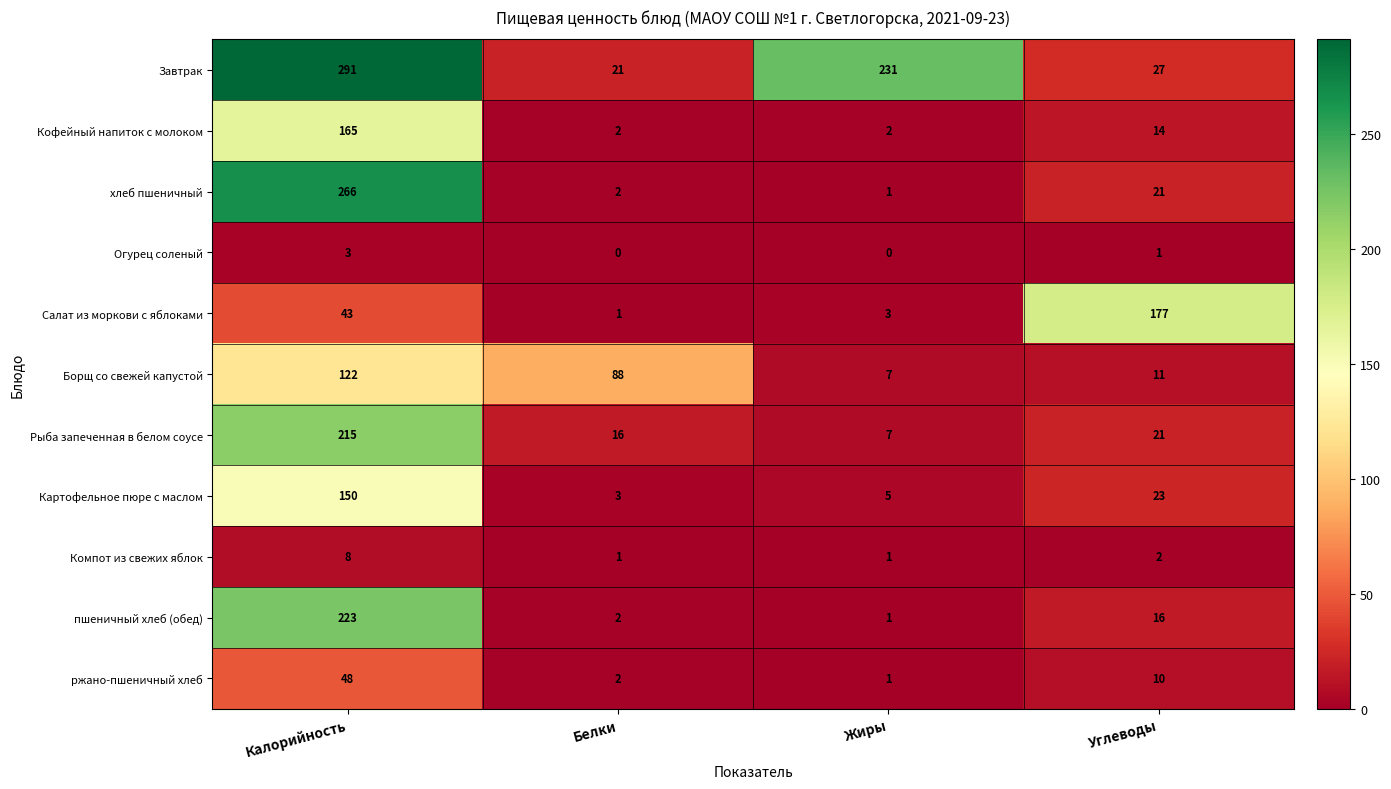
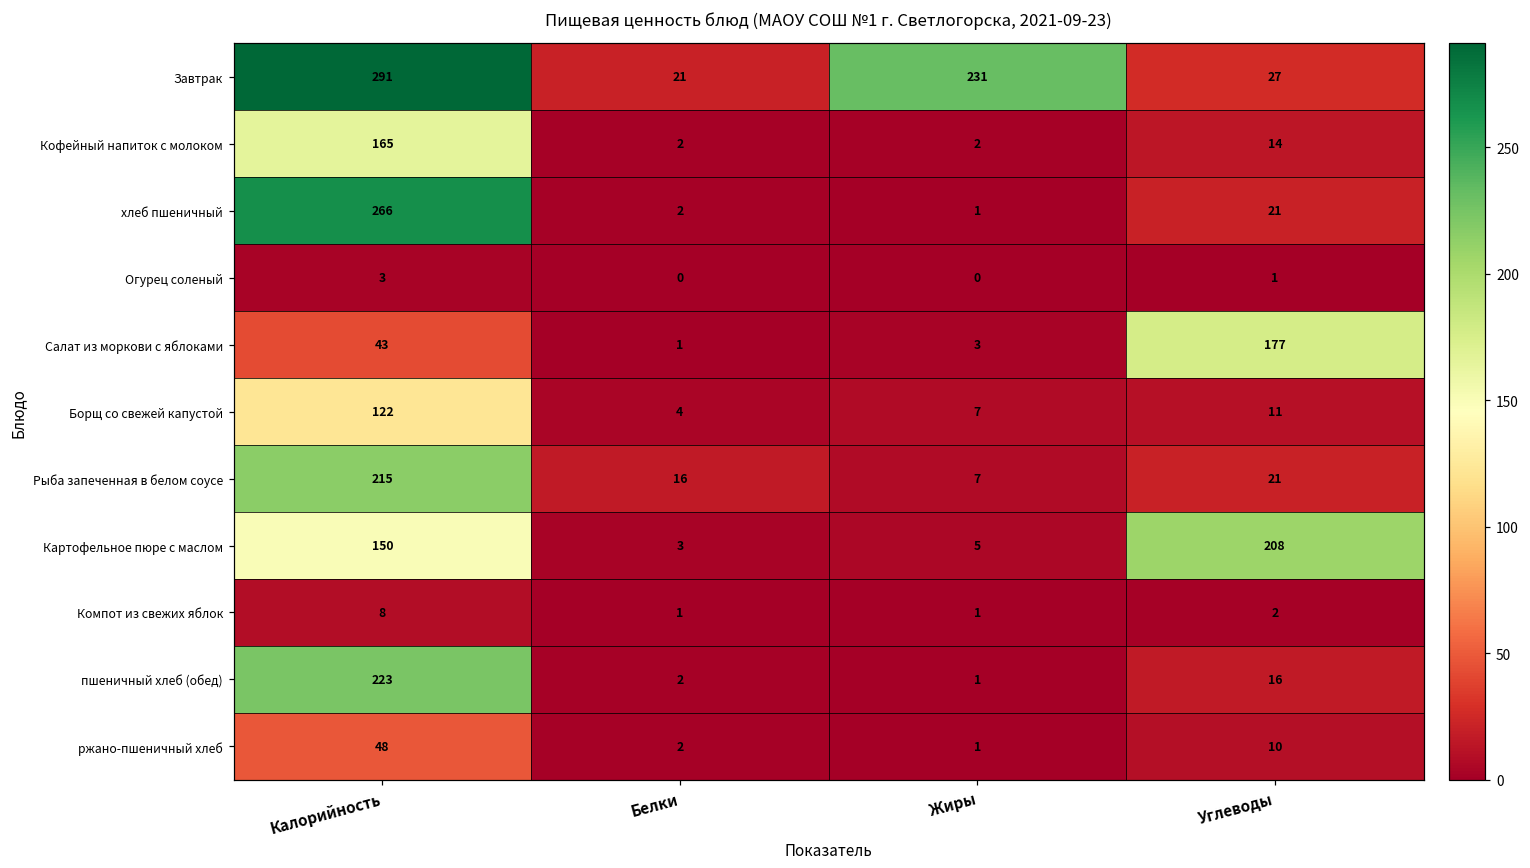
  {
    "Завтрак": {
      "Калорийность": 291,
      "Белки": 21,
      "Жиры": 231,
      "Углеводы": 27
    },
    "Кофейный напиток с молоком": {
      "Калорийность": 165,
      "Белки": 2,
      "Жиры": 2,
      "Углеводы": 14
    },
    "хлеб пшеничный": {
      "Калорийность": 266,
      "Белки": 2,
      "Жиры": 1,
      "Углеводы": 21
    },
    "Огурец соленый": {
      "Калорийность": 3,
      "Белки": 0,
      "Жиры": 0,
      "Углеводы": 1
    },
    "Салат из моркови с яблоками": {
      "Калорийность": 43,
      "Белки": 1,
      "Жиры": 3,
      "Углеводы": 177
    },
    "Борщ со свежей капустой": {
      "Калорийность": 122,
-     "Белки": 88,
+     "Белки": 4,
      "Жиры": 7,
      "Углеводы": 11
    },
    "Рыба запеченная в белом соусе": {
      "Калорийность": 215,
      "Белки": 16,
      "Жиры": 7,
      "Углеводы": 21
    },
    "Картофельное пюре с маслом": {
      "Калорийность": 150,
      "Белки": 3,
      "Жиры": 5,
-     "Углеводы": 23
+     "Углеводы": 208
    },
    "Компот из свежих яблок": {
      "Калорийность": 8,
      "Белки": 1,
      "Жиры": 1,
      "Углеводы": 2
    },
    "пшеничный хлеб (обед)": {
      "Калорийность": 223,
      "Белки": 2,
      "Жиры": 1,
      "Углеводы": 16
    },
    "ржано-пшеничный хлеб": {
      "Калорийность": 48,
      "Белки": 2,
      "Жиры": 1,
      "Углеводы": 10
    }
  }
